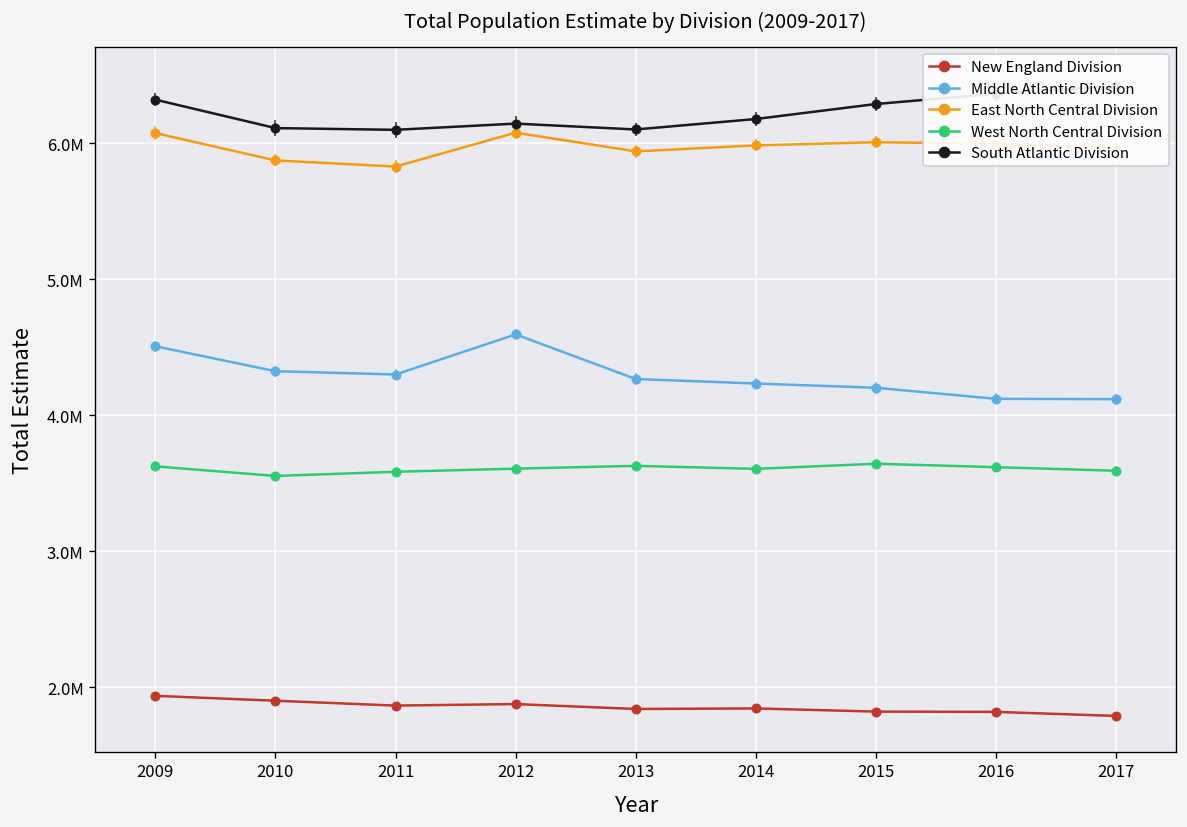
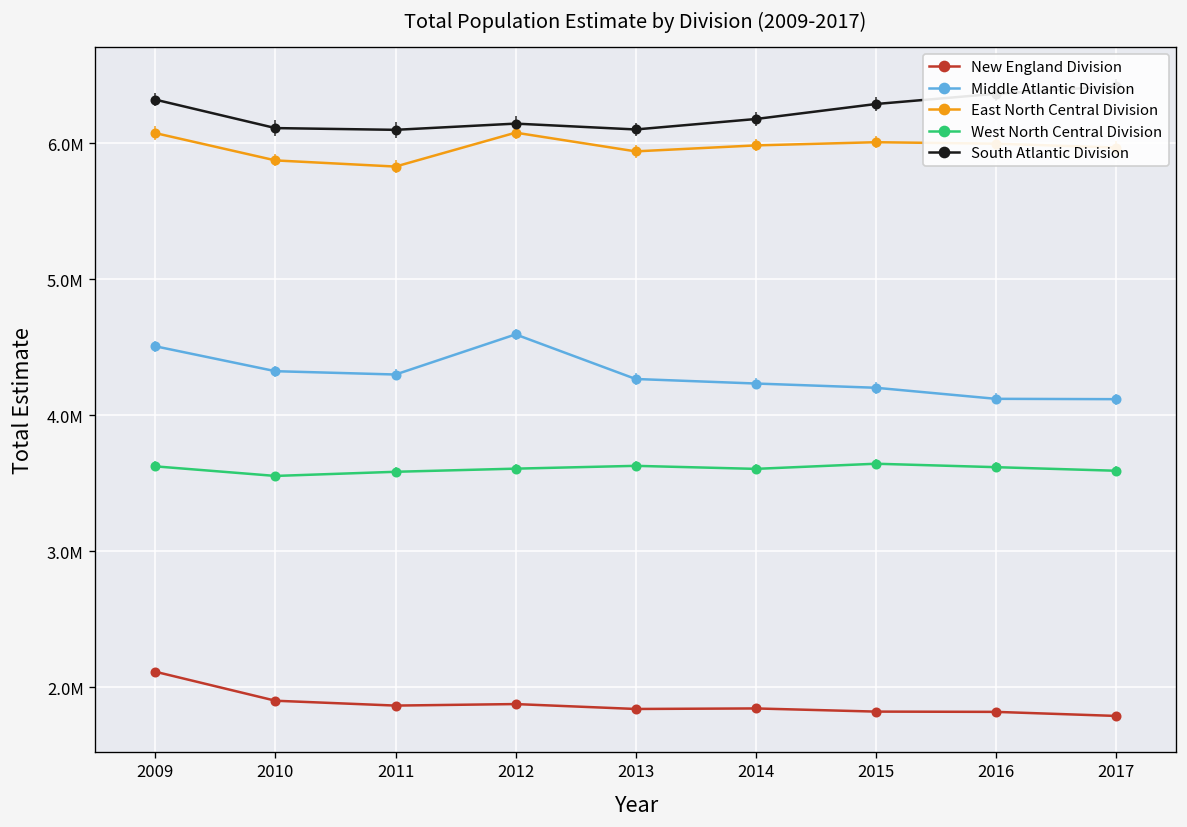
  {
    "New England Division": {
-     "2009": 1940000,
+     "2009": 2110000,
      "2010": 1900000,
      "2011": 1870000,
      "2012": 1880000,
      "2013": 1840000,
      "2014": 1840000,
      "2015": 1820000,
      "2016": 1820000,
      "2017": 1790000
    },
    "Middle Atlantic Division": {
      "2009": 4510000,
      "2010": 4320000,
      "2011": 4300000,
      "2012": 4590000,
      "2013": 4270000,
      "2014": 4230000,
      "2015": 4200000,
      "2016": 4120000,
      "2017": 4120000
    },
    "East North Central Division": {
      "2009": 6070000,
      "2010": 5870000,
      "2011": 5830000,
      "2012": 6080000,
      "2013": 5940000,
      "2014": 5980000,
      "2015": 6010000
    },
    "West North Central Division": {
      "2009": 3620000,
      "2010": 3550000,
      "2011": 3580000,
      "2012": 3610000,
      "2013": 3630000,
      "2014": 3610000,
      "2015": 3640000,
      "2016": 3620000,
      "2017": 3590000
    },
    "South Atlantic Division": {
      "2009": 6320000,
      "2010": 6110000,
      "2011": 6100000,
      "2012": 6140000,
      "2013": 6100000,
      "2014": 6180000,
      "2015": 6290000
    }
  }
